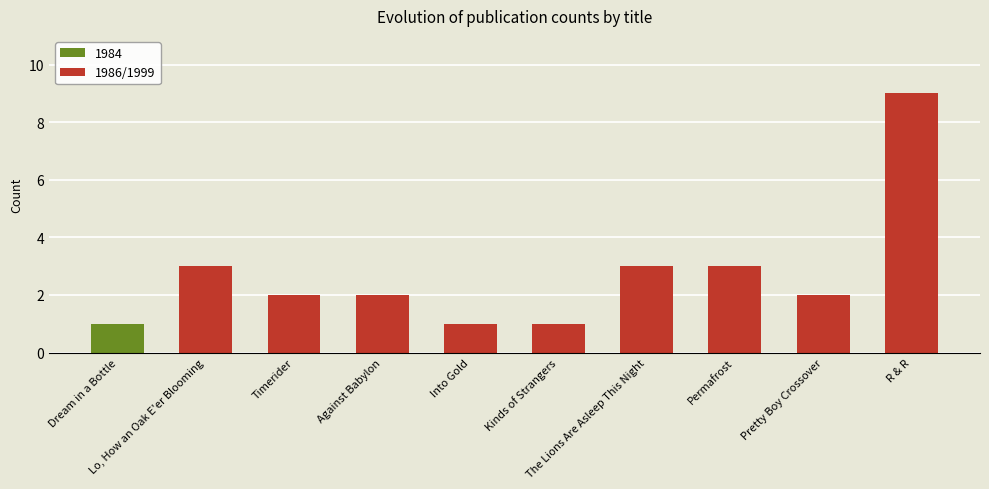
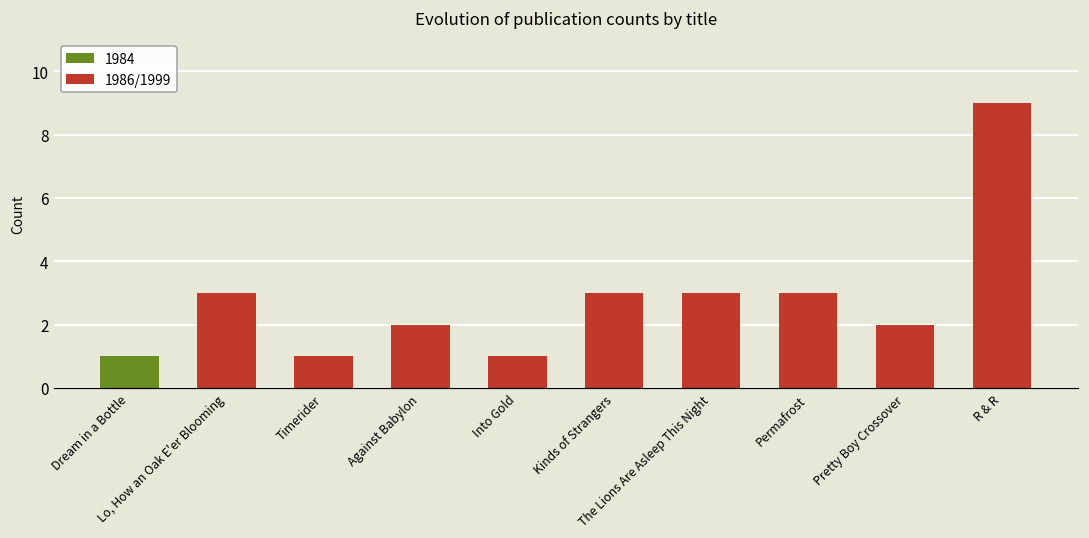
  {
    "Dream in a Bottle": 1,
    "Lo, How an Oak E'er Blooming": 3,
-   "Timerider": 2,
+   "Timerider": 1,
    "Against Babylon": 2,
    "Into Gold": 1,
-   "Kinds of Strangers": 1,
+   "Kinds of Strangers": 3,
    "The Lions Are Asleep This Night": 3,
    "Permafrost": 3,
    "Pretty Boy Crossover": 2,
    "R & R": 9
  }
